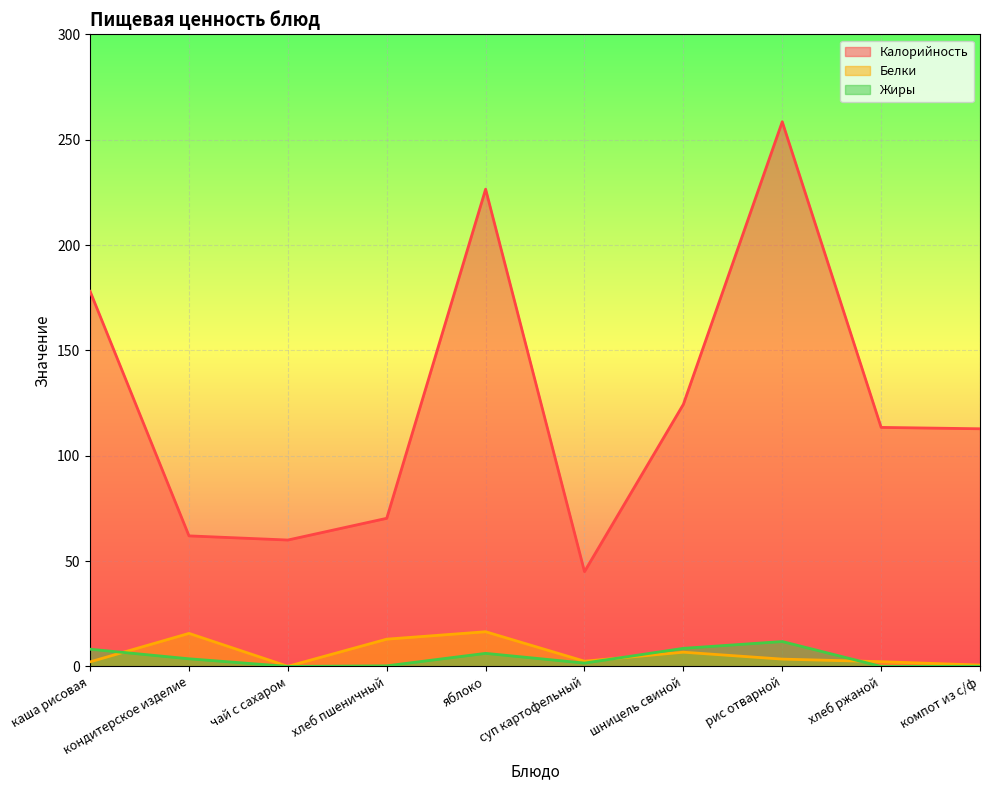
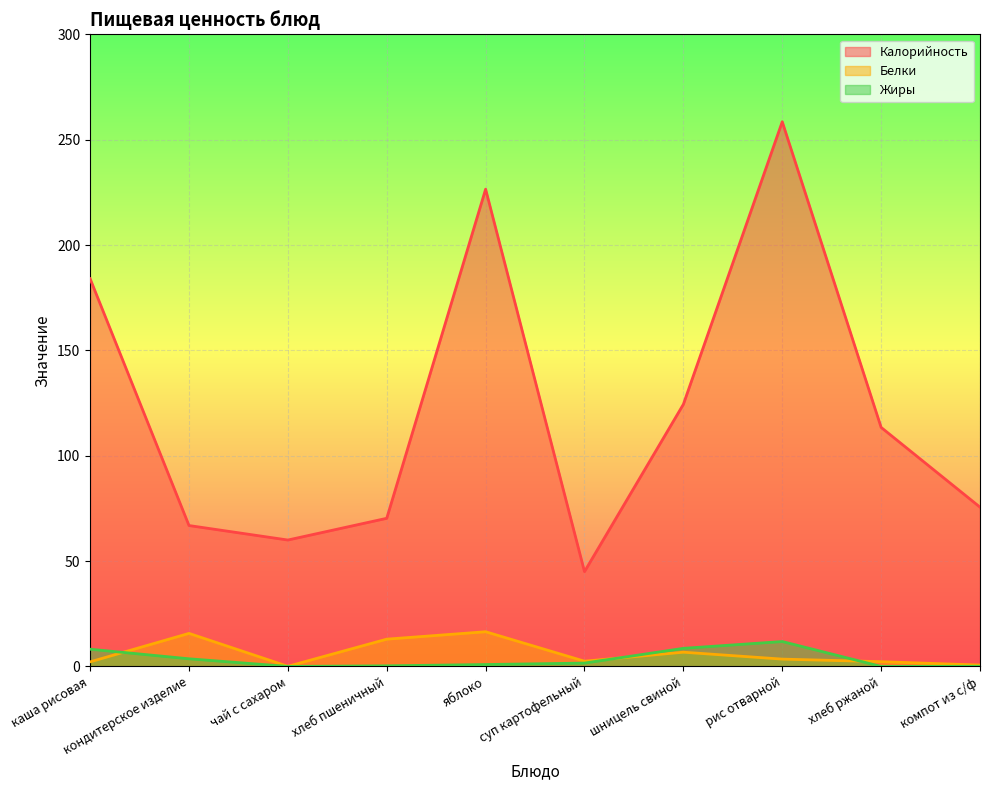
  {
    "Калорийность": {
-     "каша рисовая": 178,
-     "кондитерское изделие": 62,
+     "каша рисовая": 184,
+     "кондитерское изделие": 67,
      "чай с сахаром": 60,
      "хлеб пшеничный": 70,
      "яблоко": 227,
      "суп картофельный": 45,
      "шницель свиной": 124,
      "рис отварной": 259,
      "хлеб ржаной": 113,
-     "компот из с/ф": 113
+     "компот из с/ф": 76
    },
    "Белки": {
      "каша рисовая": 2,
      "кондитерское изделие": 16,
      "хлеб пшеничный": 13,
      "яблоко": 16,
      "шницель свиной": 7,
      "рис отварной": 3,
      "хлеб ржаной": 2
    },
    "Жиры": {
      "каша рисовая": 8,
      "кондитерское изделие": 4,
      "хлеб пшеничный": 0,
-     "яблоко": 6,
+     "яблоко": 1,
      "шницель свиной": 9,
      "рис отварной": 12,
      "хлеб ржаной": 0
    }
  }
